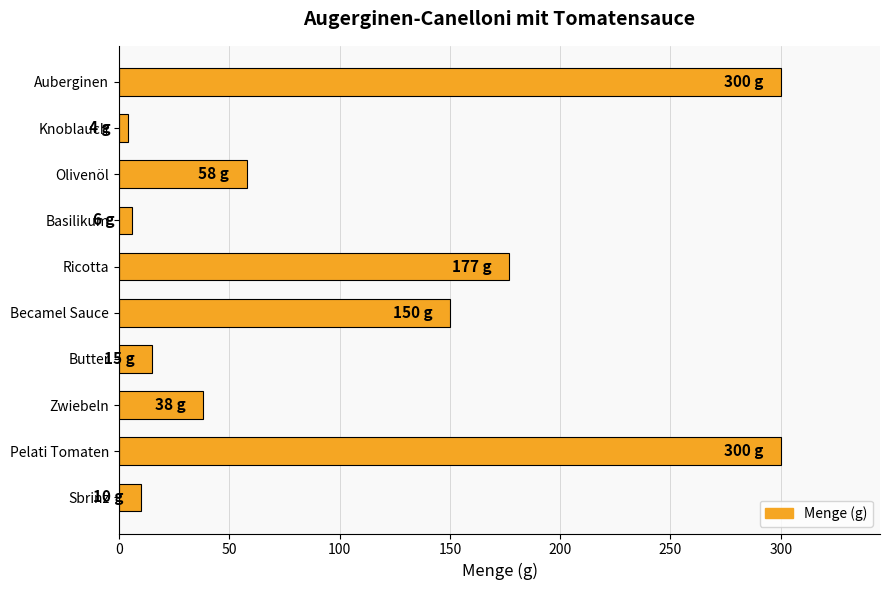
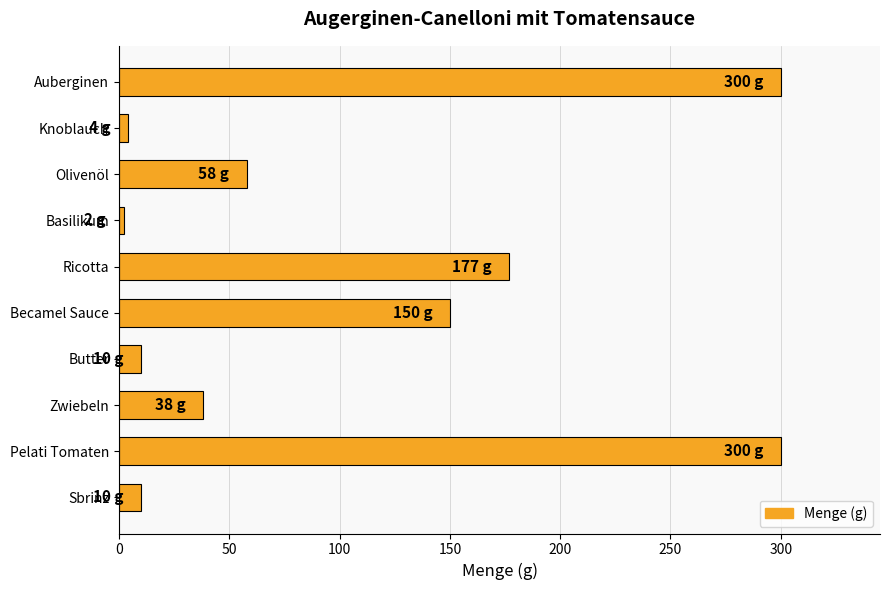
  {
    "Auberginen": 300,
    "Knoblauch": 4,
    "Olivenöl": 58,
-   "Basilikum": 6,
+   "Basilikum": 2,
    "Ricotta": 177,
    "Becamel Sauce": 150,
-   "Butter": 15,
+   "Butter": 10,
    "Zwiebeln": 38,
    "Pelati Tomaten": 300,
    "Sbrinz": 10
  }
